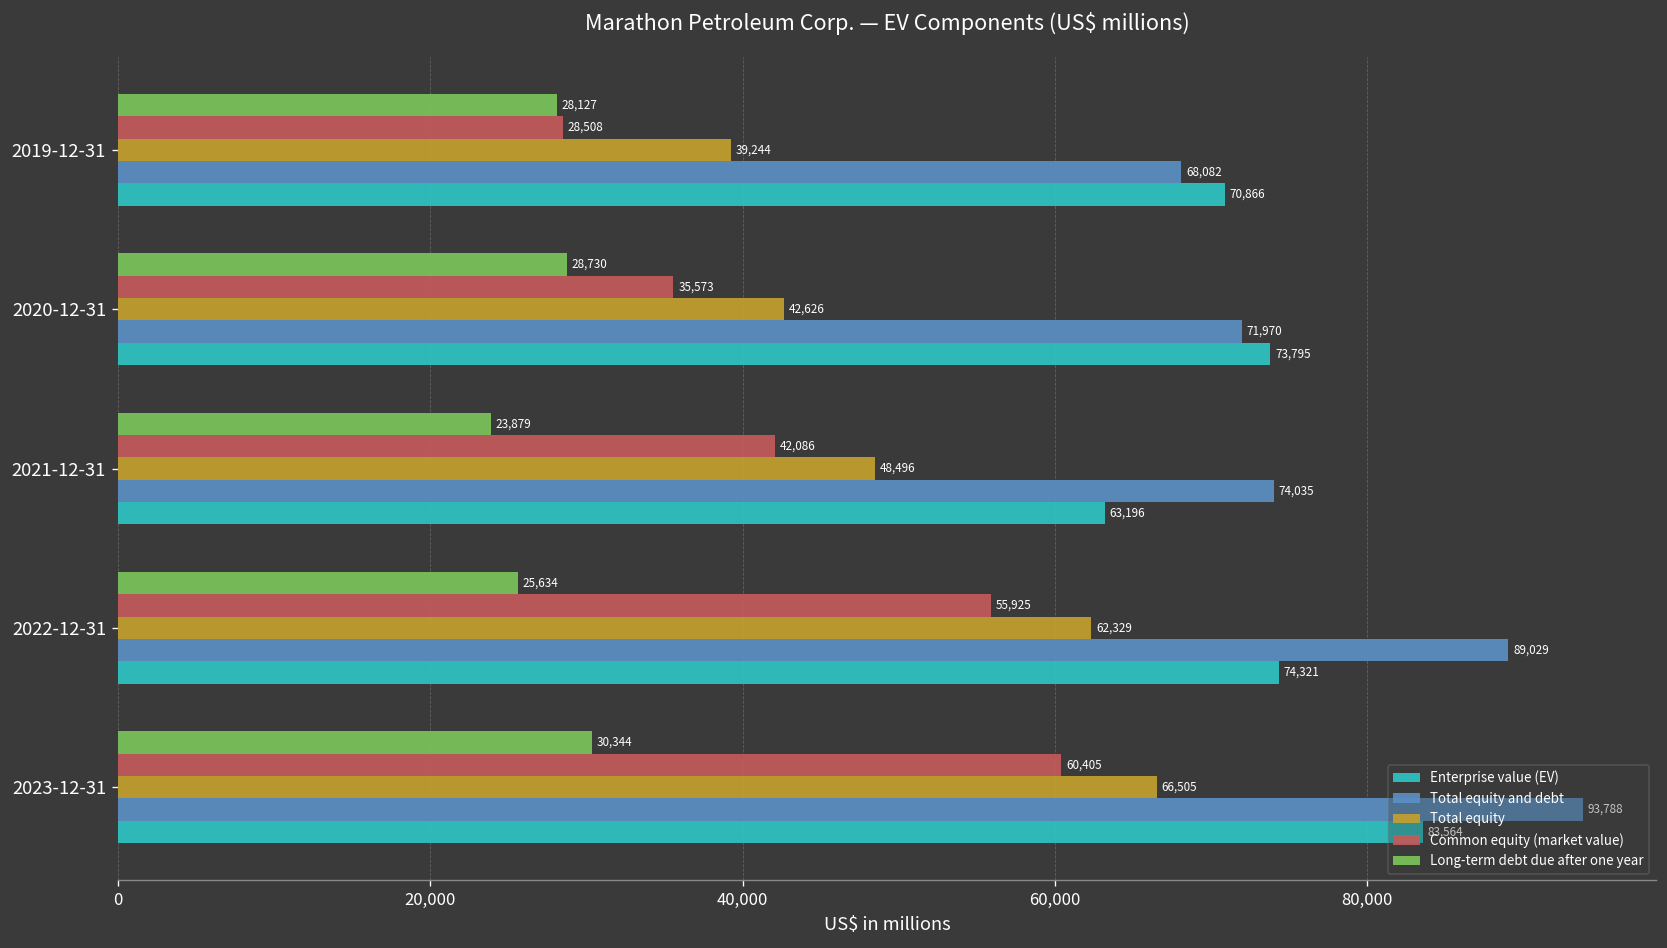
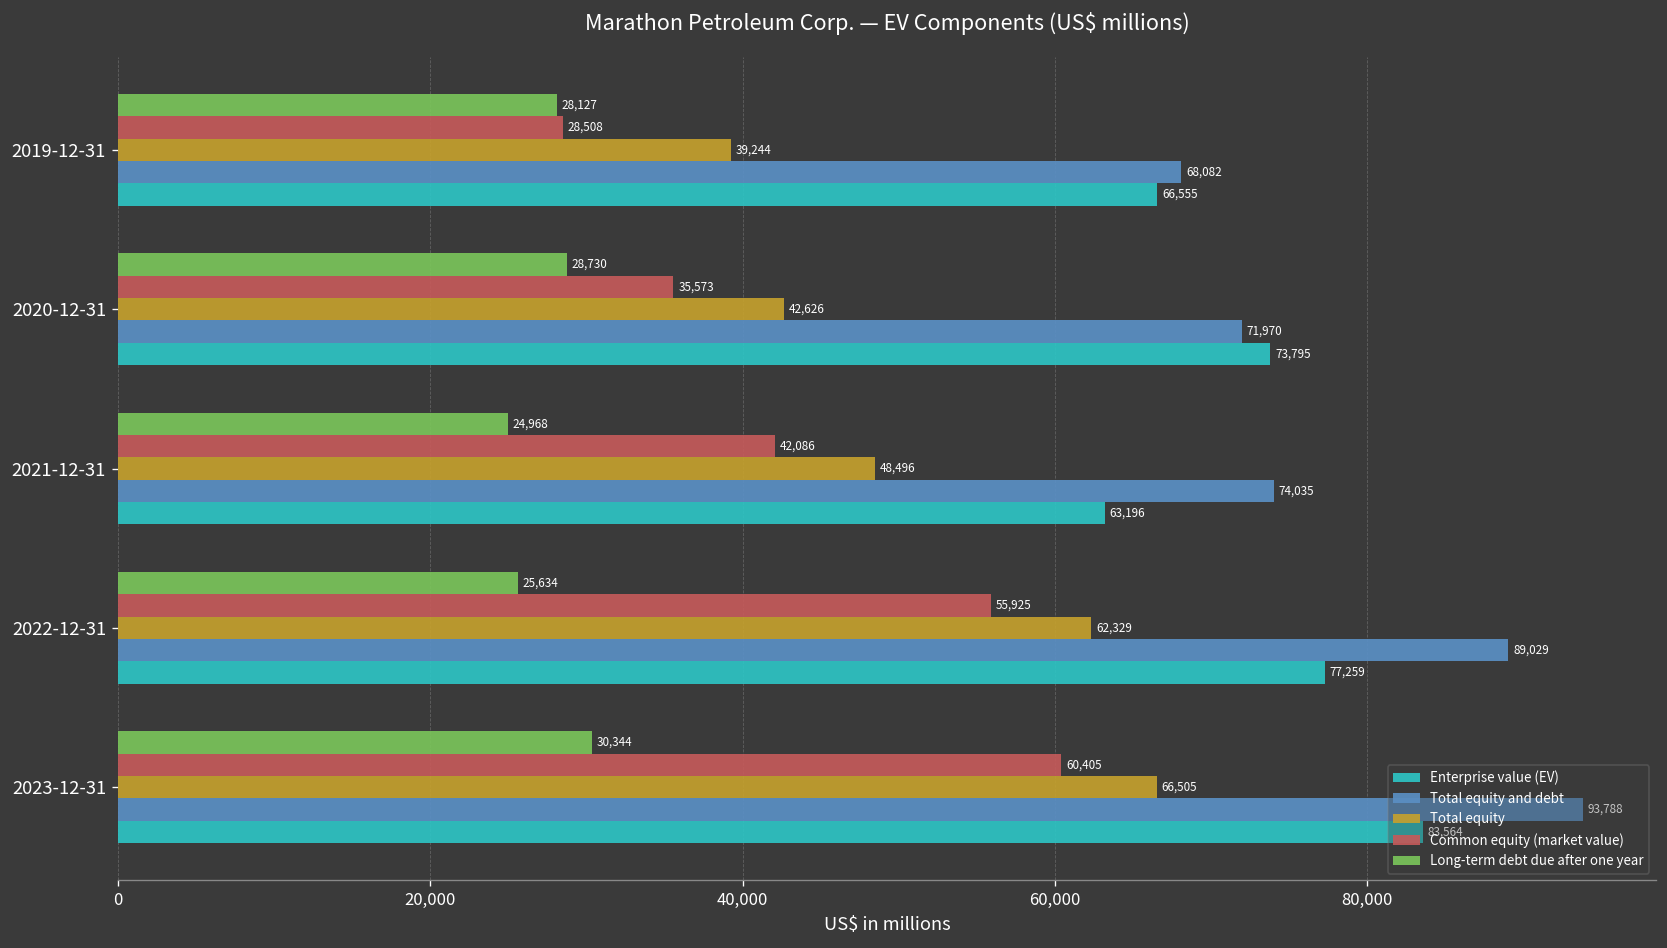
  {
    "Enterprise value (EV)": {
-     "2019-12-31": "70,866",
+     "2019-12-31": "66,555",
      "2020-12-31": "73,795",
      "2021-12-31": "63,196",
-     "2022-12-31": "74,321"
+     "2022-12-31": "77,259"
    },
    "Total equity and debt": {
      "2019-12-31": "68,082",
      "2020-12-31": "71,970",
      "2021-12-31": "74,035",
      "2022-12-31": "89,029"
    },
    "Total equity": {
      "2019-12-31": "39,244",
      "2020-12-31": "42,626",
      "2021-12-31": "48,496",
      "2022-12-31": "62,329",
      "2023-12-31": "66,505"
    },
    "Common equity (market value)": {
      "2020-12-31": "35,573",
      "2021-12-31": "42,086",
      "2022-12-31": "55,925",
      "2023-12-31": "60,405"
    },
    "Long-term debt due after one year": {
      "2019-12-31": "28,127",
      "2020-12-31": "28,730",
-     "2021-12-31": "23,879",
+     "2021-12-31": "24,968",
      "2022-12-31": "25,634"
    }
  }
